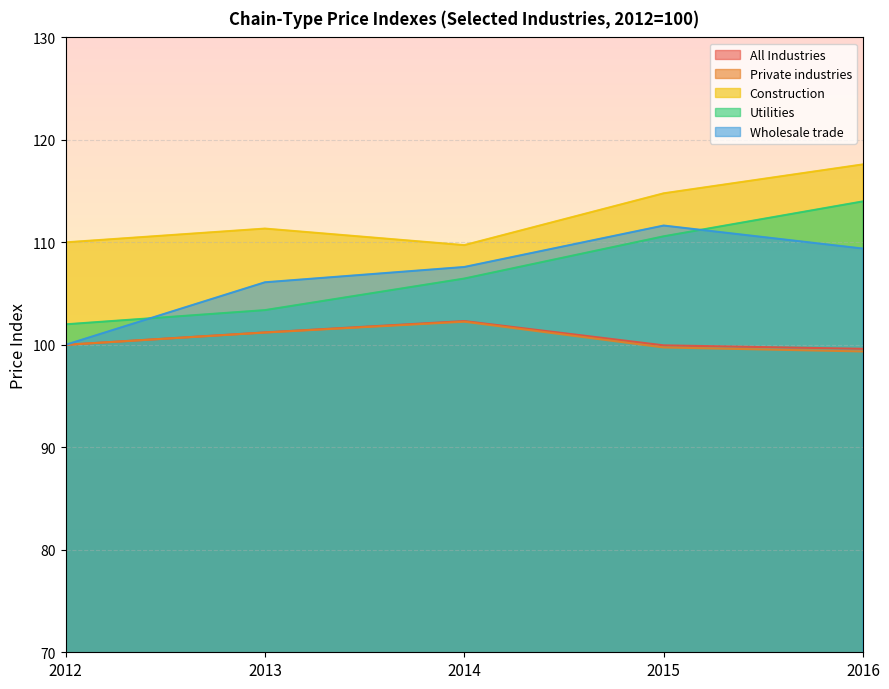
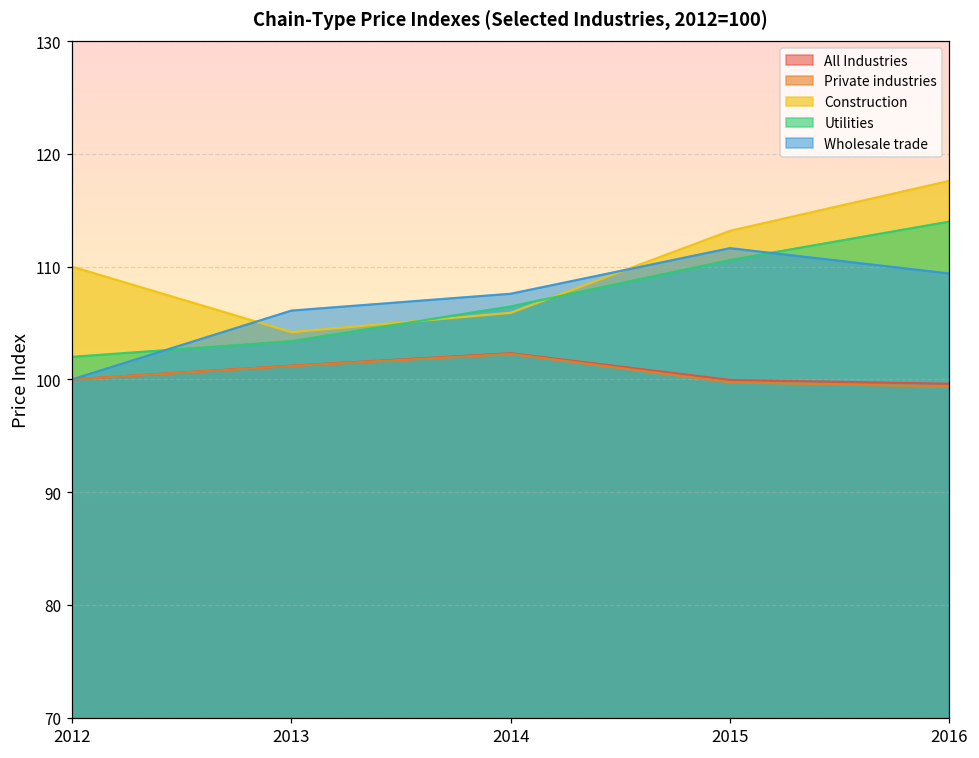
  {
    "Construction": {
      "2012": 110.0,
-     "2013": 111.3,
-     "2014": 109.7,
-     "2015": 114.8,
+     "2013": 104.2,
+     "2014": 105.9,
+     "2015": 113.2,
      "2016": 117.6
    },
    "Utilities": {
      "2012": 102.0,
      "2013": 103.4,
      "2014": 106.5,
      "2015": 110.6,
      "2016": 114.0
    },
    "Wholesale trade": {
      "2013": 106.1,
      "2014": 107.6,
      "2015": 111.6,
      "2016": 109.4
    }
  }
